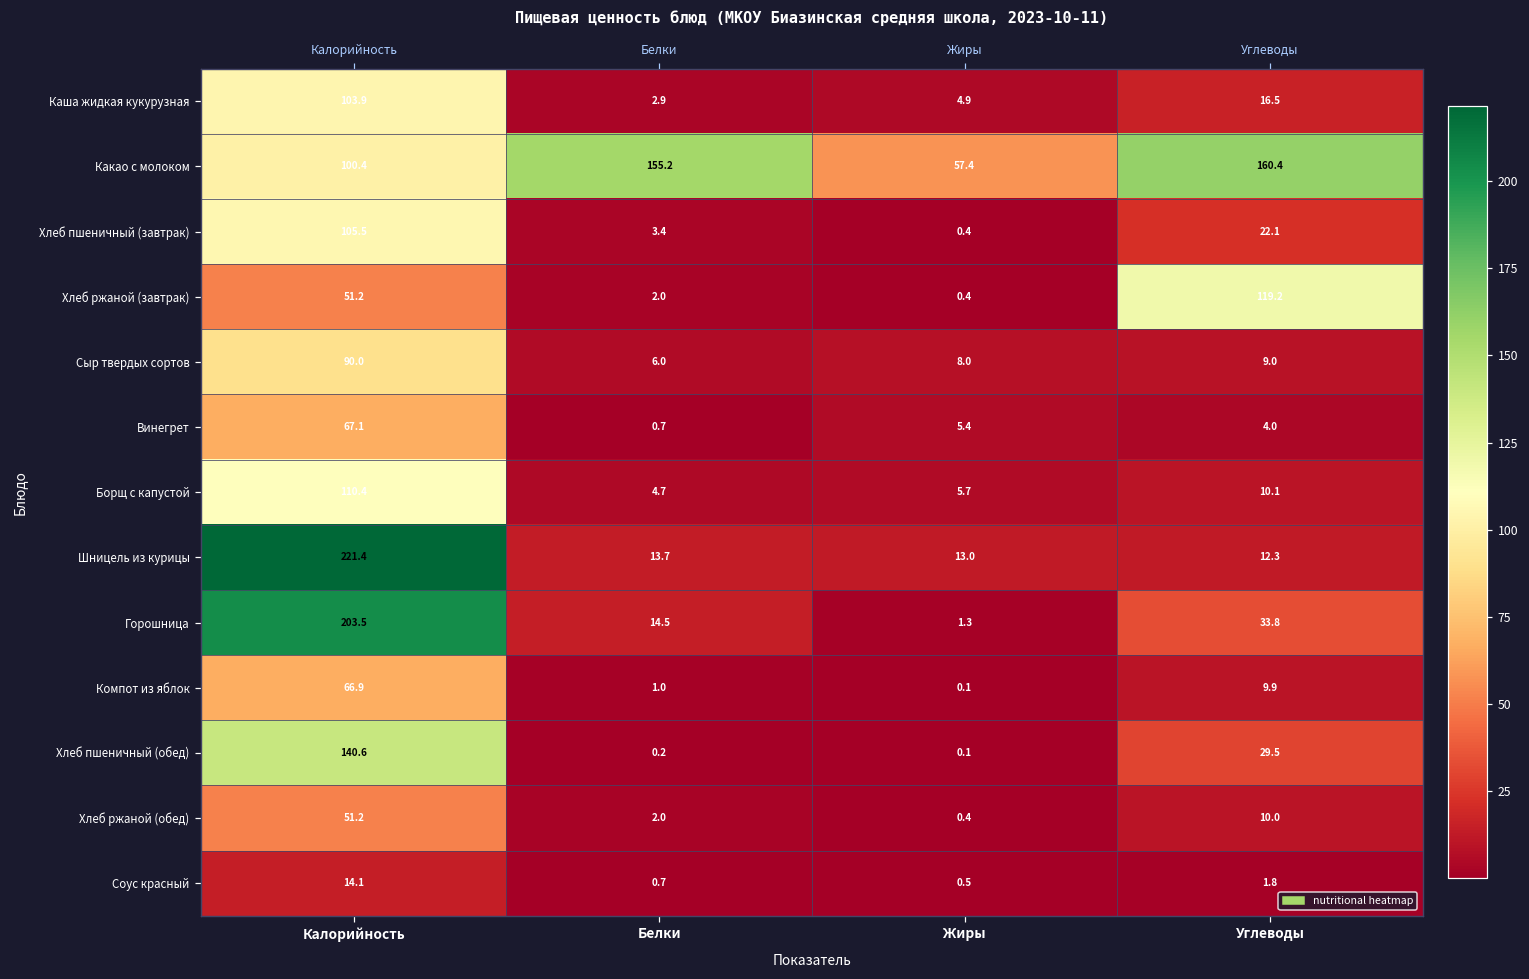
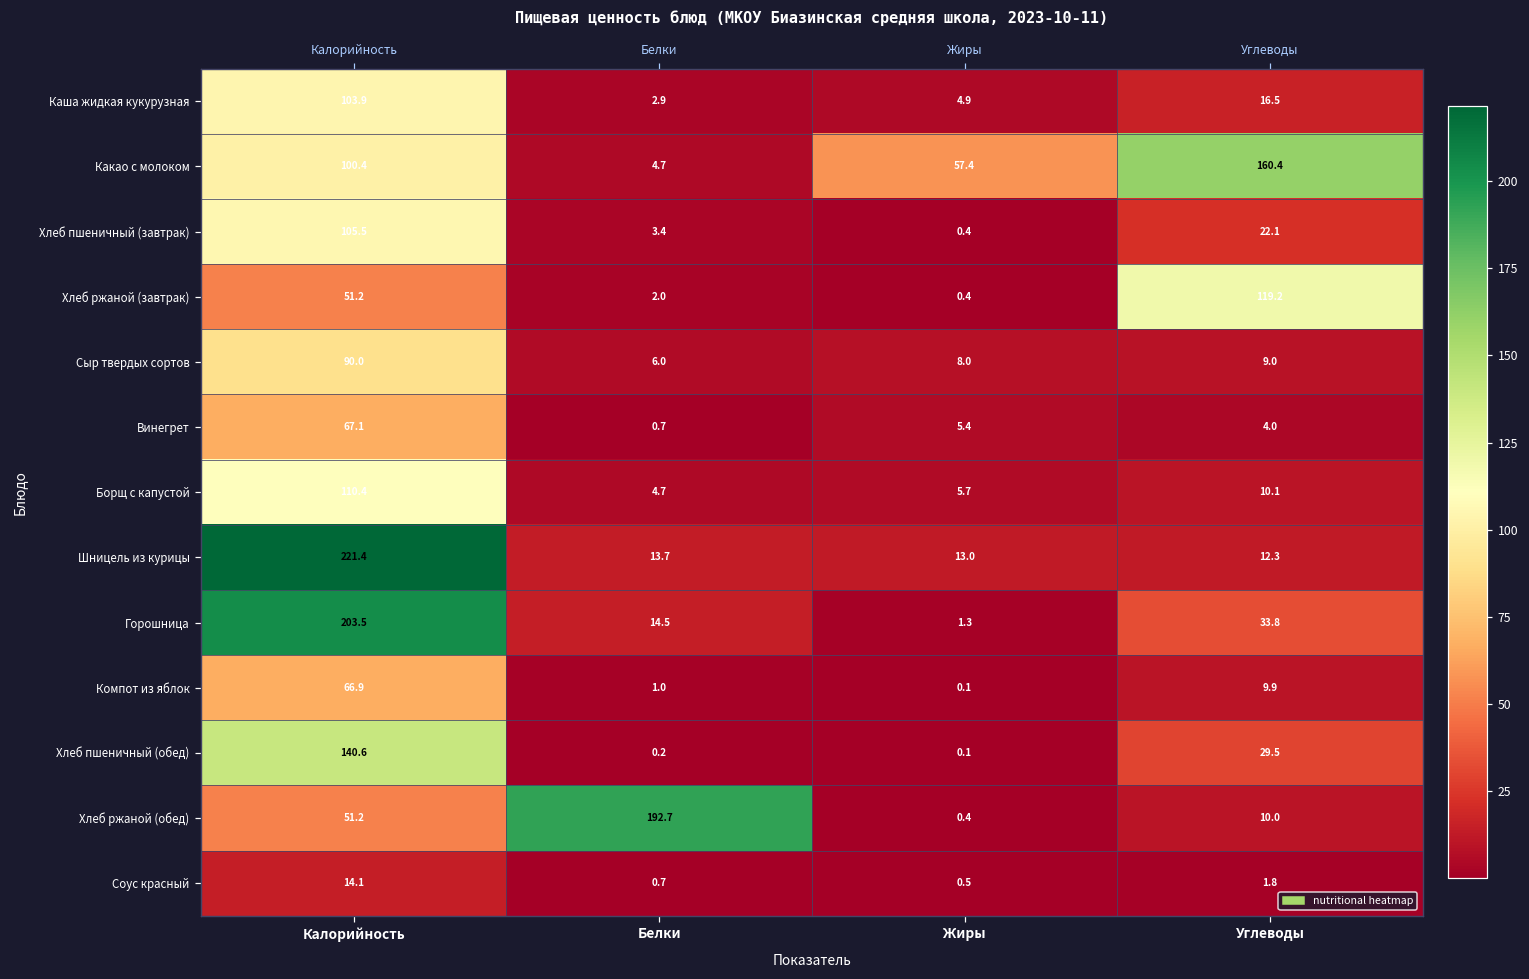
  {
    "Каша жидкая кукурузная": {
      "Калорийность": 103.9,
      "Белки": 2.9,
      "Жиры": 4.9,
      "Углеводы": 16.5
    },
    "Какао с молоком": {
      "Калорийность": 100.4,
-     "Белки": 155.2,
+     "Белки": 4.7,
      "Жиры": 57.4,
      "Углеводы": 160.4
    },
    "Хлеб пшеничный (завтрак)": {
      "Калорийность": 105.5,
      "Белки": 3.4,
      "Жиры": 0.4,
      "Углеводы": 22.1
    },
    "Хлеб ржаной (завтрак)": {
      "Калорийность": 51.2,
      "Белки": 2.0,
      "Жиры": 0.4,
      "Углеводы": 119.2
    },
    "Сыр твердых сортов": {
      "Калорийность": 90.0,
      "Белки": 6.0,
      "Жиры": 8.0,
      "Углеводы": 9.0
    },
    "Винегрет": {
      "Калорийность": 67.1,
      "Белки": 0.7,
      "Жиры": 5.4,
      "Углеводы": 4.0
    },
    "Борщ с капустой": {
      "Калорийность": 110.4,
      "Белки": 4.7,
      "Жиры": 5.7,
      "Углеводы": 10.1
    },
    "Шницель из курицы": {
      "Калорийность": 221.4,
      "Белки": 13.7,
      "Жиры": 13.0,
      "Углеводы": 12.3
    },
    "Горошница": {
      "Калорийность": 203.5,
      "Белки": 14.5,
      "Жиры": 1.3,
      "Углеводы": 33.8
    },
    "Компот из яблок": {
      "Калорийность": 66.9,
      "Белки": 1.0,
      "Жиры": 0.1,
      "Углеводы": 9.9
    },
    "Хлеб пшеничный (обед)": {
      "Калорийность": 140.6,
      "Белки": 0.2,
      "Жиры": 0.1,
      "Углеводы": 29.5
    },
    "Хлеб ржаной (обед)": {
      "Калорийность": 51.2,
-     "Белки": 2.0,
+     "Белки": 192.7,
      "Жиры": 0.4,
      "Углеводы": 10.0
    },
    "Соус красный": {
      "Калорийность": 14.1,
      "Белки": 0.7,
      "Жиры": 0.5,
      "Углеводы": 1.8
    }
  }
